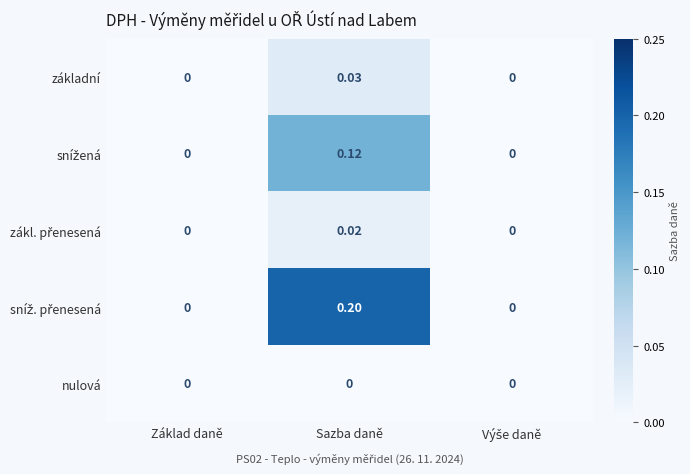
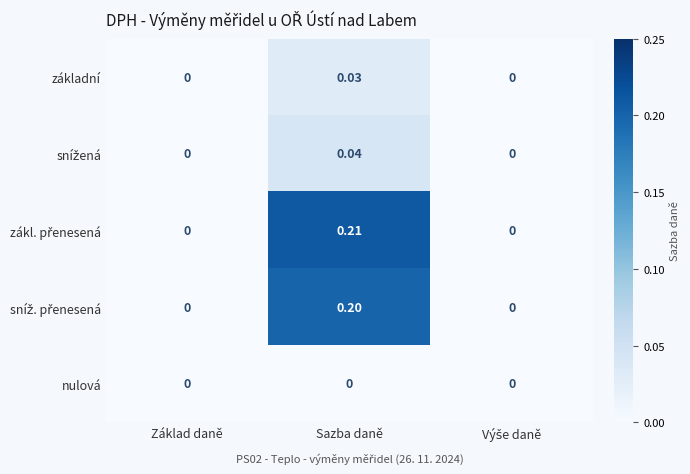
  {
    "základní": {
      "Základ daně": 0,
      "Sazba daně": 0.03,
      "Výše daně": 0
    },
    "snížená": {
      "Základ daně": 0,
-     "Sazba daně": 0.12,
+     "Sazba daně": 0.04,
      "Výše daně": 0
    },
    "zákl. přenesená": {
      "Základ daně": 0,
-     "Sazba daně": 0.02,
+     "Sazba daně": 0.21,
      "Výše daně": 0
    },
    "sníž. přenesená": {
      "Základ daně": 0,
      "Sazba daně": 0.20,
      "Výše daně": 0
    },
    "nulová": {
      "Základ daně": 0,
      "Sazba daně": 0,
      "Výše daně": 0
    }
  }
